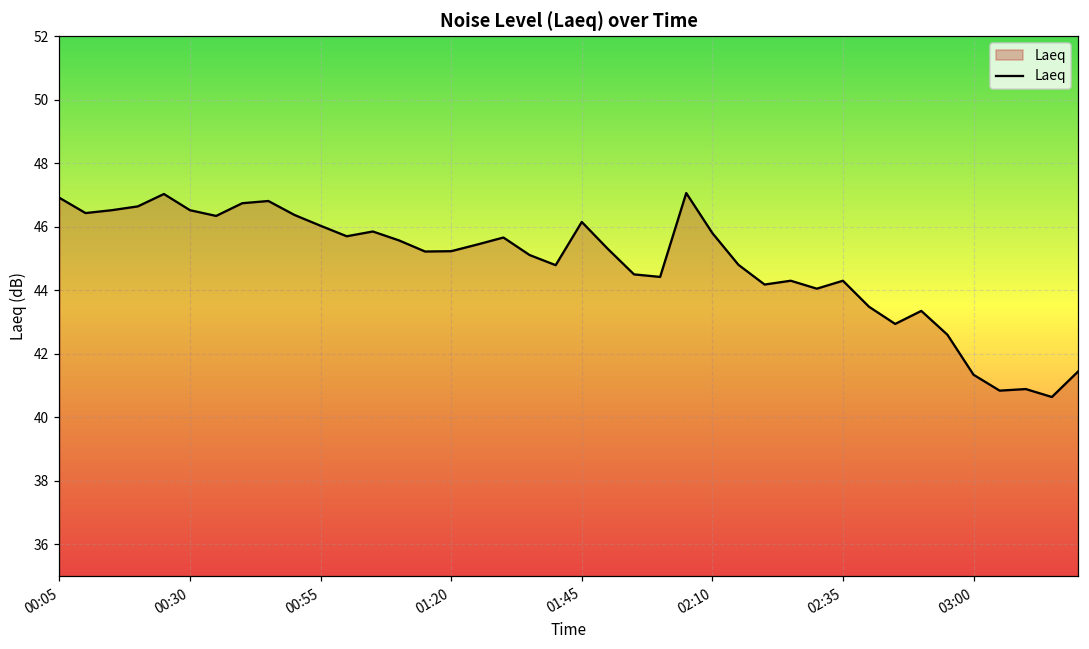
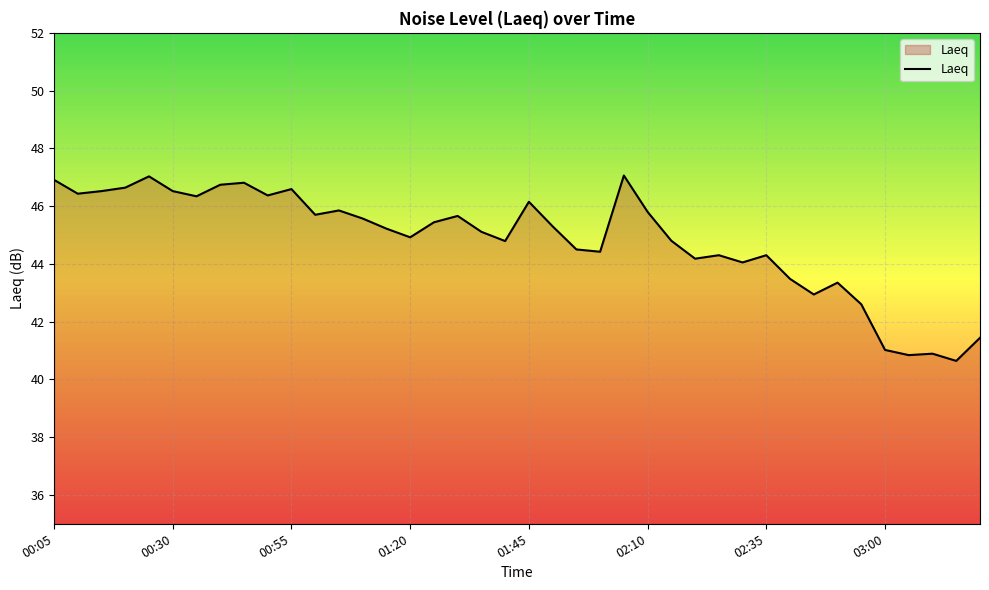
  {
    "00:05": 46.9,
    "00:30": 46.5,
-   "00:55": 46.0,
-   "01:20": 45.2,
+   "00:55": 46.6,
+   "01:20": 44.9,
    "01:45": 46.2,
    "02:10": 45.8,
    "02:35": 44.3,
-   "03:00": 41.3
+   "03:00": 41.0
  }
